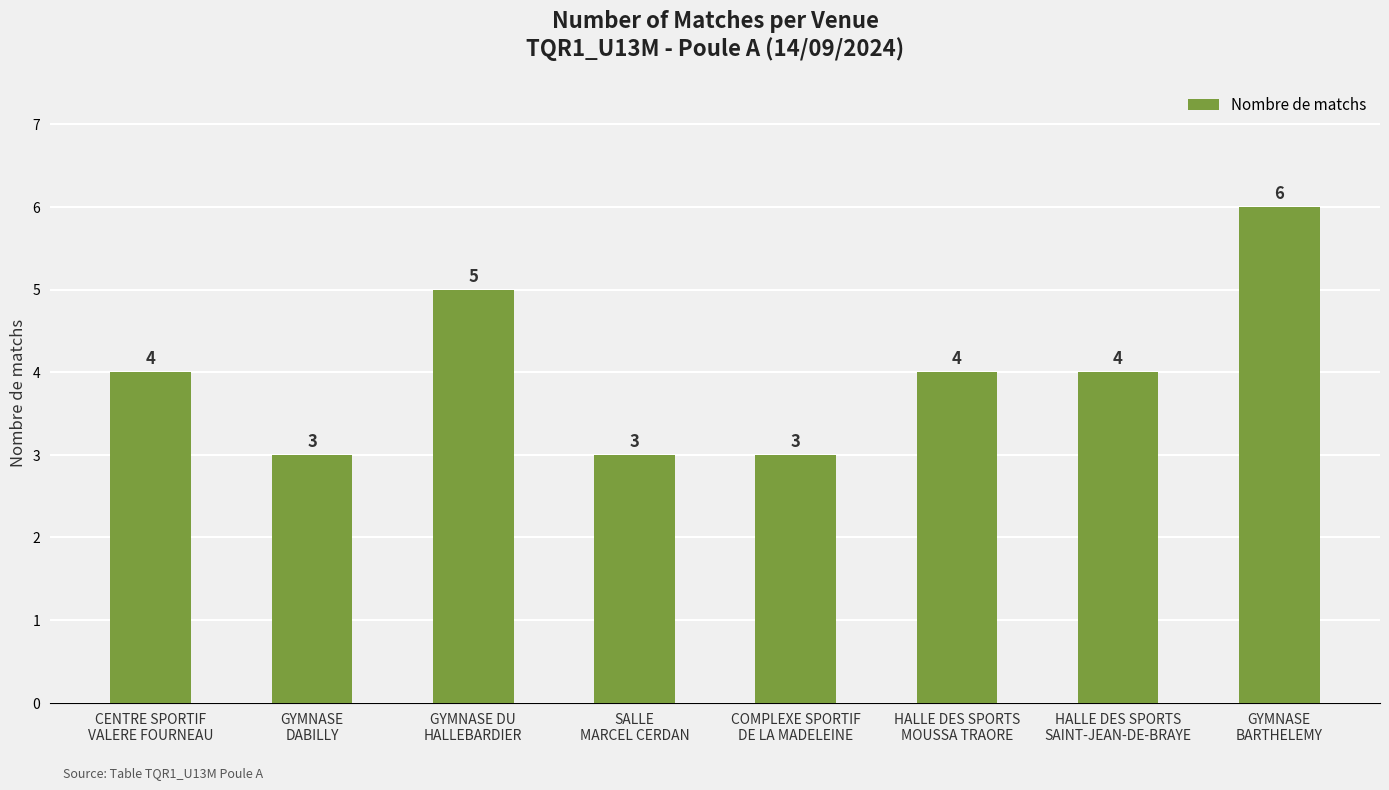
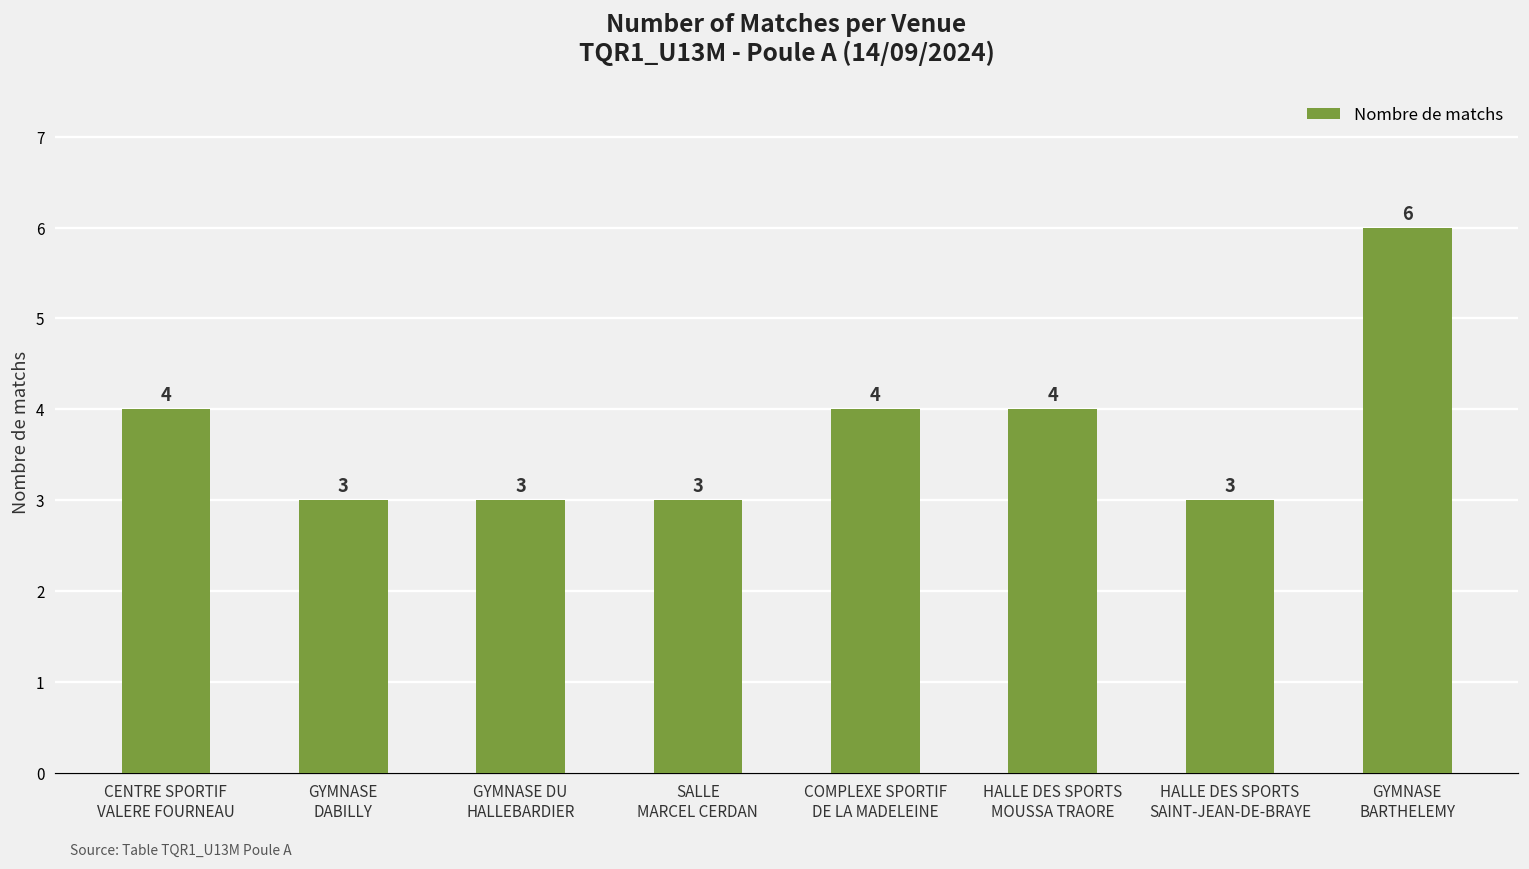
  {
    "CENTRE SPORTIF VALERE FOURNEAU": 4,
    "GYMNASE DABILLY": 3,
-   "GYMNASE DU HALLEBARDIER": 5,
+   "GYMNASE DU HALLEBARDIER": 3,
    "SALLE MARCEL CERDAN": 3,
-   "COMPLEXE SPORTIF DE LA MADELEINE": 3,
+   "COMPLEXE SPORTIF DE LA MADELEINE": 4,
    "HALLE DES SPORTS MOUSSA TRAORE": 4,
-   "HALLE DES SPORTS SAINT-JEAN-DE-BRAYE": 4,
+   "HALLE DES SPORTS SAINT-JEAN-DE-BRAYE": 3,
    "GYMNASE BARTHELEMY": 6
  }
